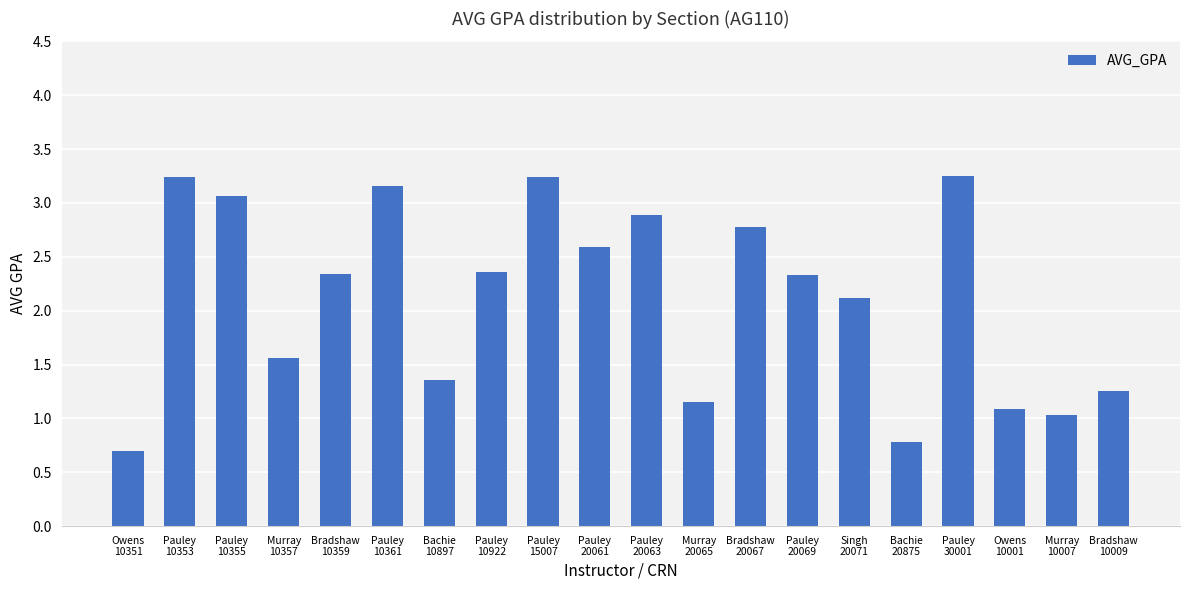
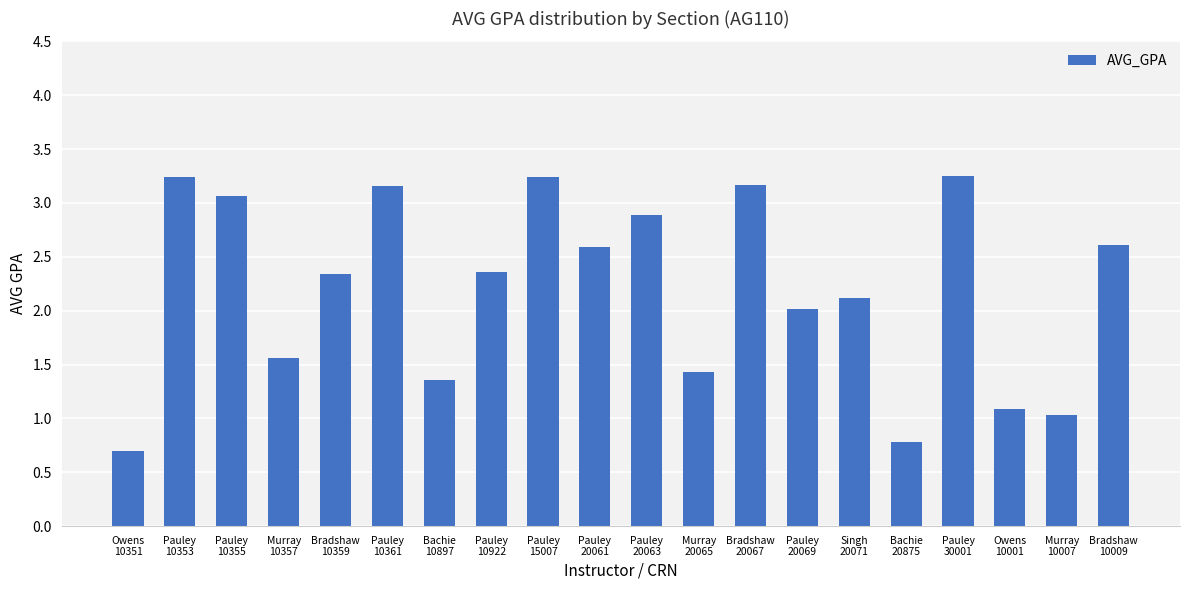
  {
    "Owens 10351": 0.70,
    "Pauley 10353": 3.24,
    "Pauley 10355": 3.06,
    "Murray 10357": 1.56,
    "Bradshaw 10359": 2.34,
    "Pauley 10361": 3.16,
    "Bachie 10897": 1.36,
    "Pauley 10922": 2.36,
    "Pauley 15007": 3.24,
    "Pauley 20061": 2.59,
    "Pauley 20063": 2.89,
-   "Murray 20065": 1.15,
-   "Bradshaw 20067": 2.78,
-   "Pauley 20069": 2.33,
+   "Murray 20065": 1.43,
+   "Bradshaw 20067": 3.17,
+   "Pauley 20069": 2.02,
    "Singh 20071": 2.12,
    "Bachie 20875": 0.78,
    "Pauley 30001": 3.25,
    "Owens 10001": 1.09,
    "Murray 10007": 1.03,
-   "Bradshaw 10009": 1.25
+   "Bradshaw 10009": 2.61
  }
